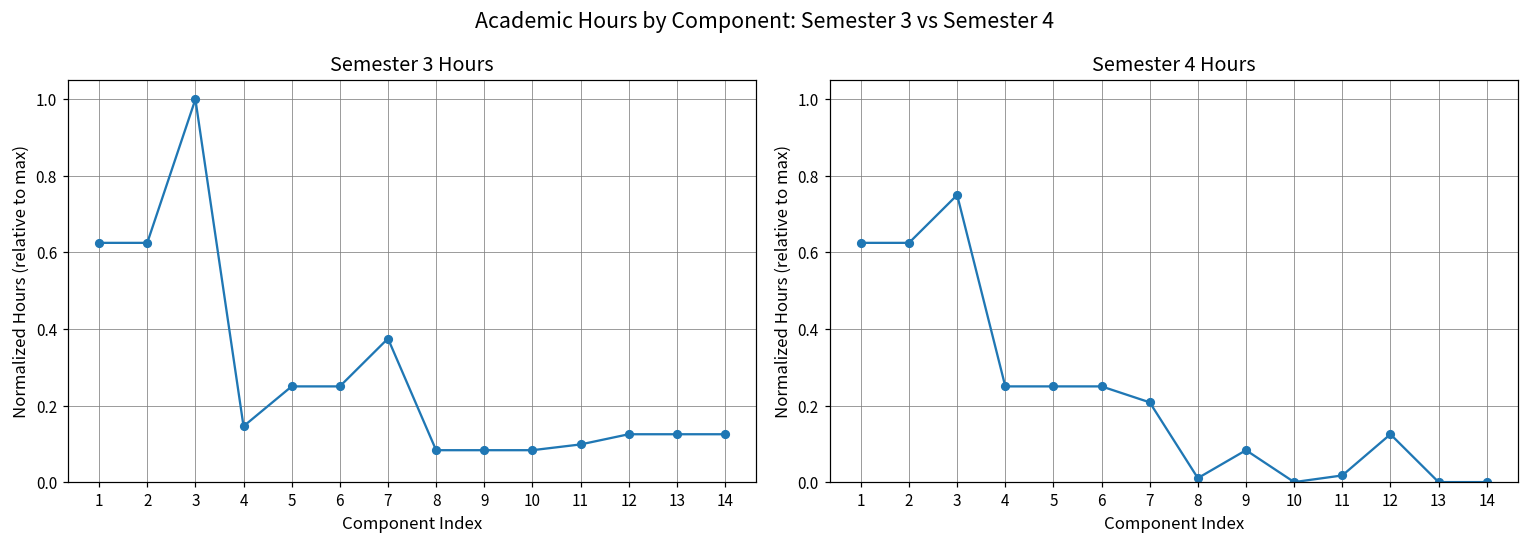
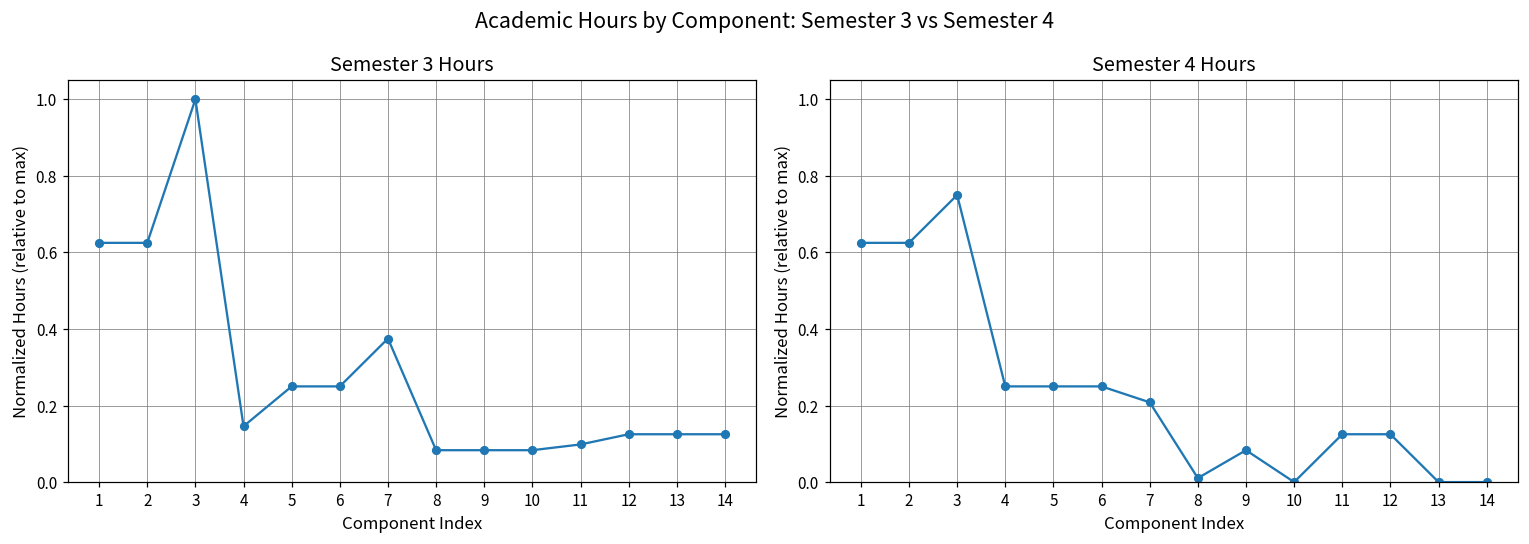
  {
    "Semester 3 Hours": {
      "1": 0.63,
      "2": 0.63,
      "3": 1.00,
      "4": 0.15,
      "5": 0.25,
      "6": 0.25,
      "7": 0.38,
      "8": 0.08,
      "9": 0.08,
      "10": 0.08,
      "11": 0.10,
      "12": 0.13,
      "13": 0.13,
      "14": 0.13
    },
    "Semester 4 Hours": {
      "1": 0.63,
      "2": 0.63,
      "3": 0.75,
      "4": 0.25,
      "5": 0.25,
      "6": 0.25,
      "7": 0.21,
      "8": 0.01,
      "9": 0.08,
      "10": 0.00,
-     "11": 0.02,
+     "11": 0.13,
      "12": 0.13,
      "13": 0.00,
      "14": 0.00
    }
  }
